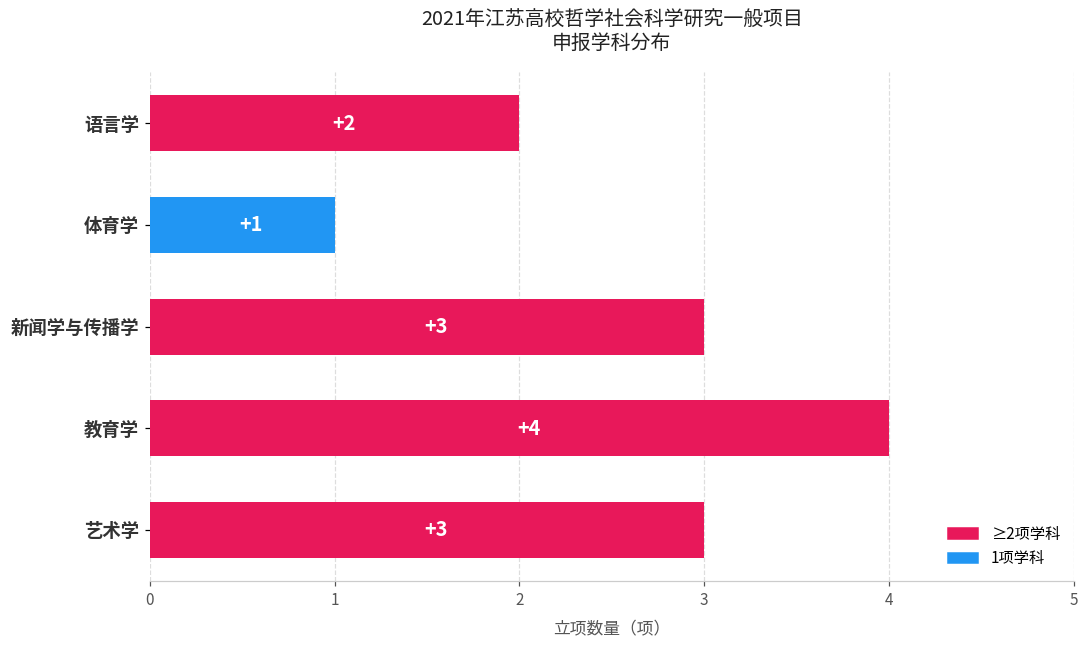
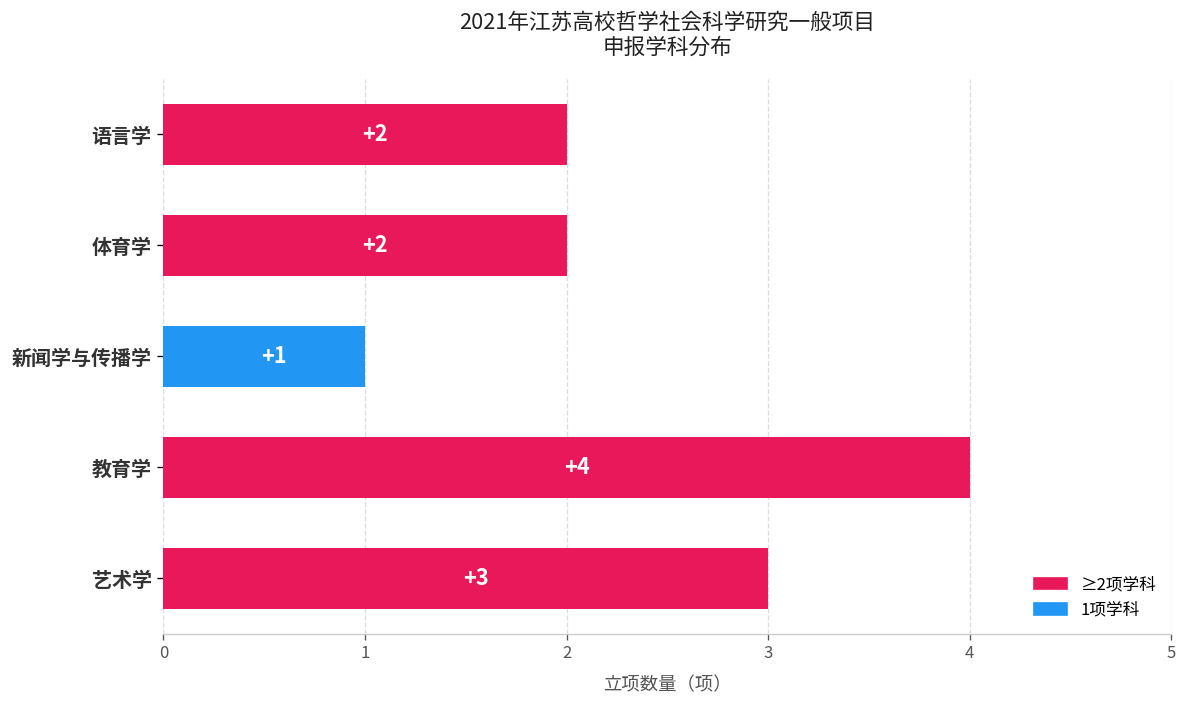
  {
    "语言学": "+2",
-   "体育学": "+1",
-   "新闻学与传播学": "+3",
+   "体育学": "+2",
+   "新闻学与传播学": "+1",
    "教育学": "+4",
    "艺术学": "+3"
  }
